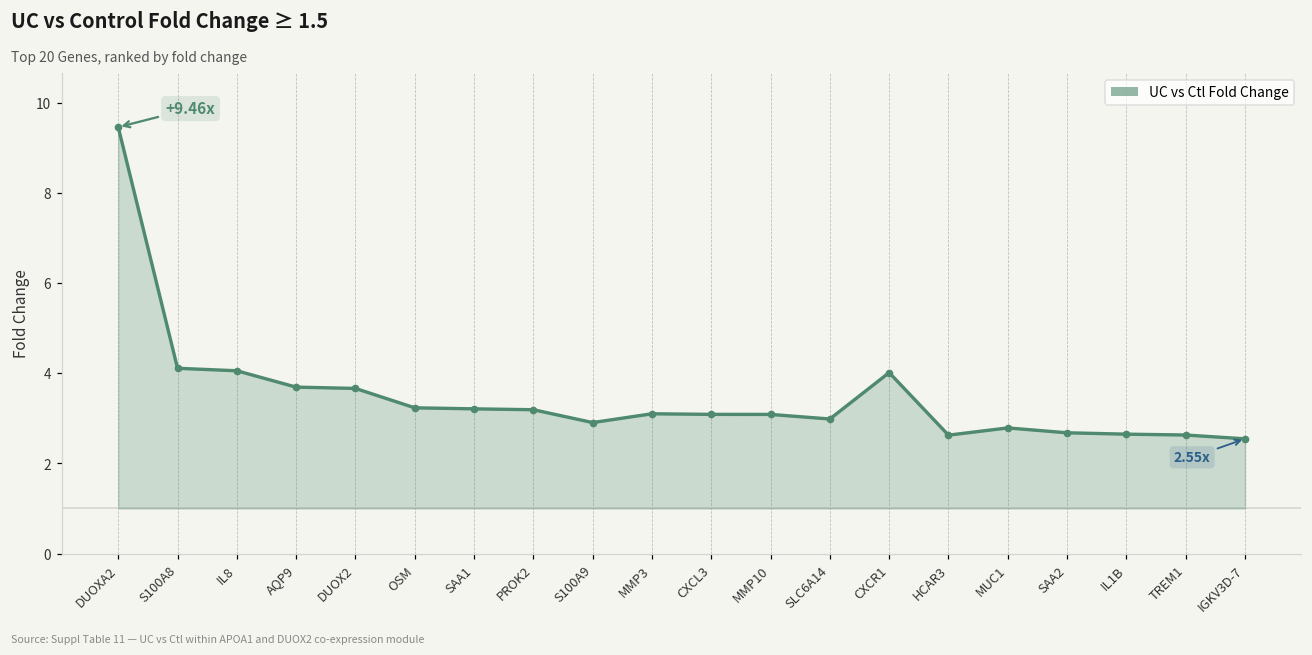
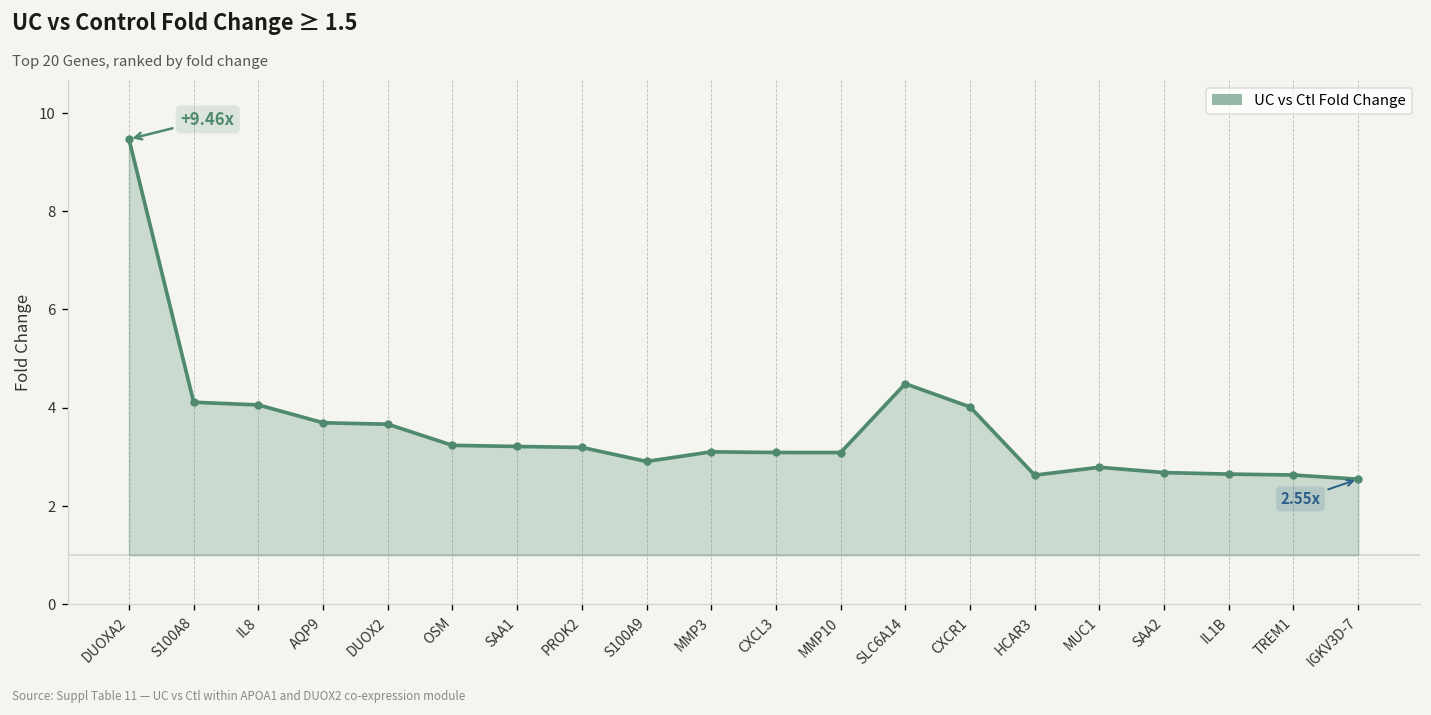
  {
    "S100A8": 4.1,
    "IL8": 4.1,
    "AQP9": 3.7,
    "DUOX2": 3.7,
    "OSM": 3.2,
    "SAA1": 3.2,
    "PROK2": 3.2,
    "S100A9": 2.9,
    "MMP3": 3.1,
    "CXCL3": 3.1,
    "MMP10": 3.1,
-   "SLC6A14": 3.0,
+   "SLC6A14": 4.5,
    "CXCR1": 4.0,
    "HCAR3": 2.6,
    "MUC1": 2.8,
    "SAA2": 2.7,
    "IL1B": 2.6
  }
